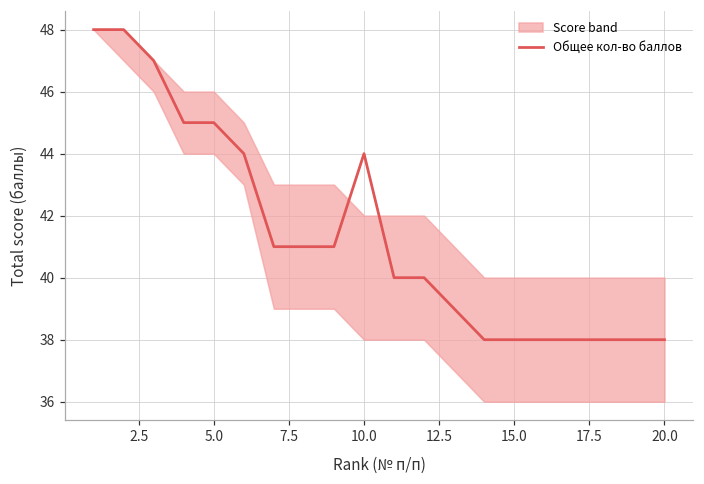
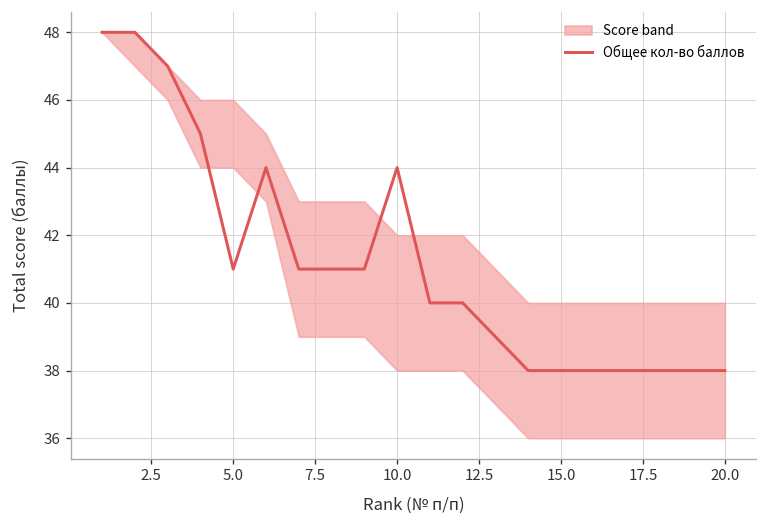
  {
    "Общее кол-во баллов": {
-     "5.0": 45,
+     "5.0": 41,
      "10.0": 44,
      "15.0": 38,
      "20.0": 38
    }
  }
